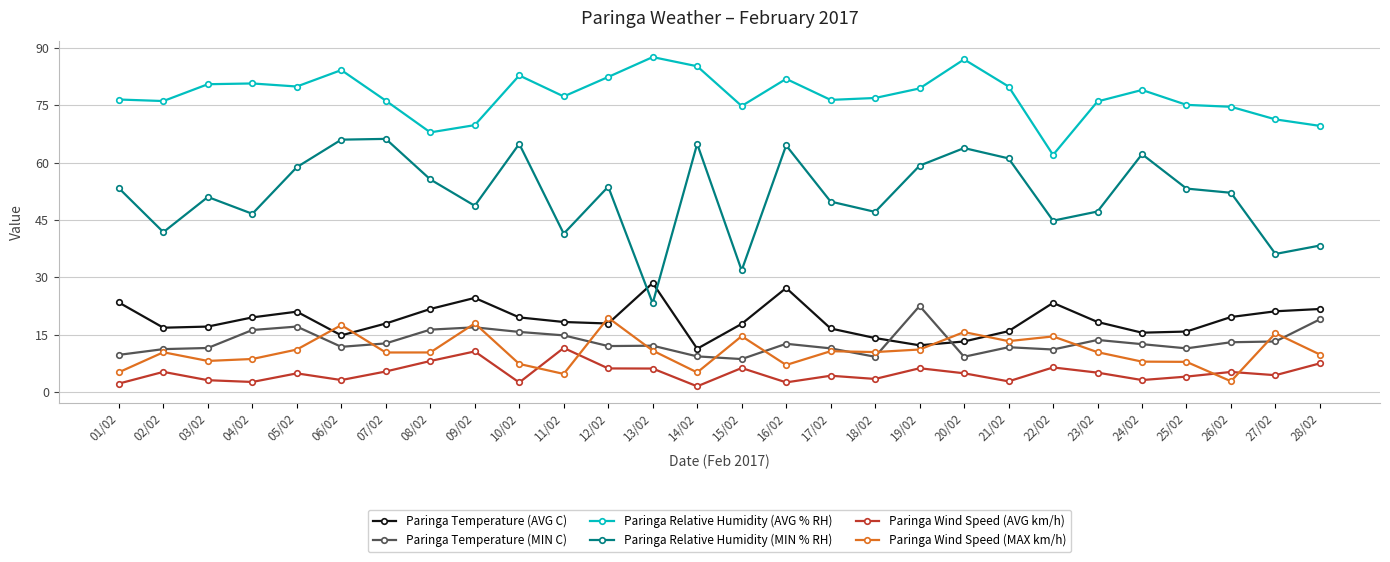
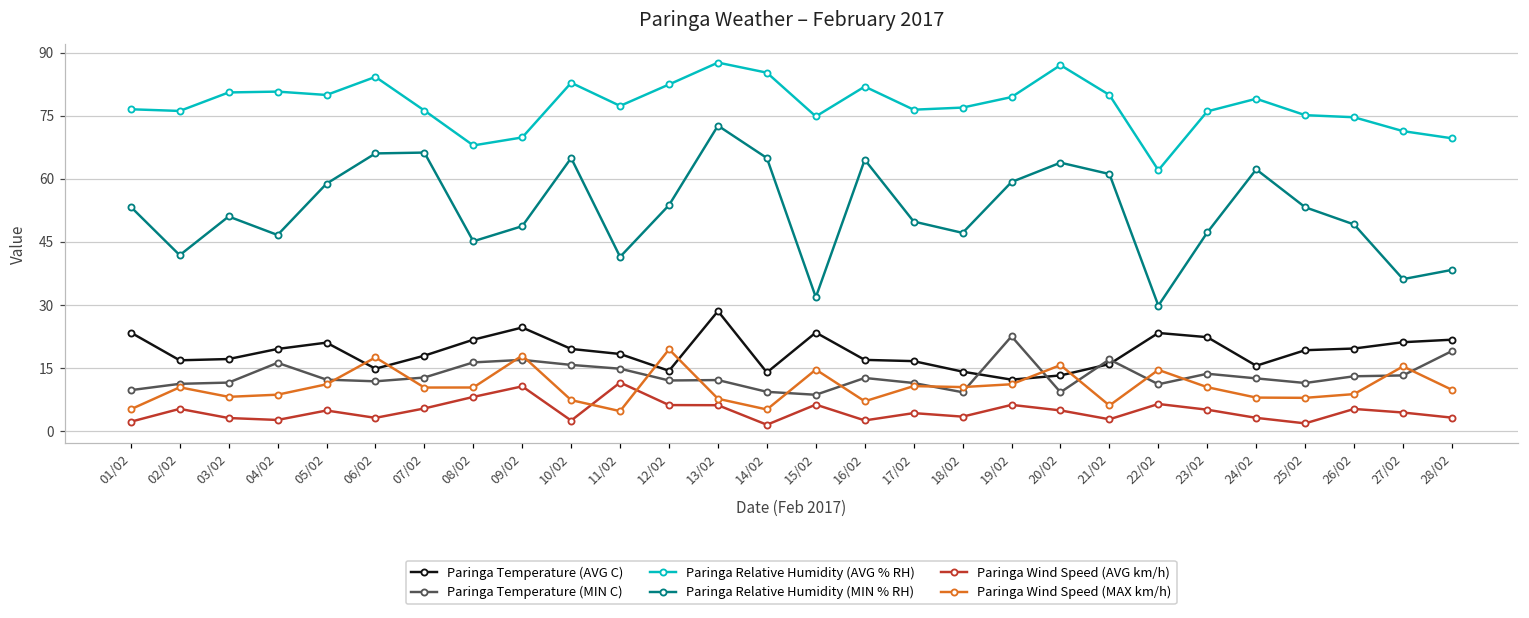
  {
    "Paringa Temperature (AVG C)": {
      "01/02": 23,
      "02/02": 17,
      "03/02": 17,
      "04/02": 20,
      "05/02": 21,
      "06/02": 15,
      "07/02": 18,
      "08/02": 22,
      "09/02": 25,
      "10/02": 20,
      "11/02": 18,
-     "12/02": 18,
+     "12/02": 14,
      "13/02": 29,
-     "14/02": 11,
-     "15/02": 18,
-     "16/02": 27,
+     "14/02": 14,
+     "15/02": 23,
+     "16/02": 17,
      "17/02": 17,
      "18/02": 14,
      "19/02": 12,
      "20/02": 13,
      "21/02": 16,
      "22/02": 23,
-     "23/02": 18,
+     "23/02": 22,
      "24/02": 16,
-     "25/02": 16,
+     "25/02": 19,
      "26/02": 20,
      "27/02": 21,
      "28/02": 22
    },
    "Paringa Temperature (MIN C)": {
      "01/02": 10,
      "02/02": 11,
      "03/02": 12,
      "04/02": 16,
-     "05/02": 17,
+     "05/02": 12,
      "06/02": 12,
      "07/02": 13,
      "08/02": 16,
      "09/02": 17,
      "10/02": 16,
      "11/02": 15,
      "12/02": 12,
      "13/02": 12,
      "14/02": 9,
      "15/02": 9,
      "16/02": 13,
      "17/02": 11,
      "18/02": 9,
      "19/02": 23,
      "20/02": 9,
-     "21/02": 12,
+     "21/02": 17,
      "22/02": 11,
      "23/02": 14,
      "24/02": 13,
      "25/02": 11,
      "26/02": 13,
      "27/02": 13,
      "28/02": 19
    },
    "Paringa Relative Humidity (AVG % RH)": {
      "01/02": 77,
      "02/02": 76,
      "03/02": 81,
      "04/02": 81,
      "05/02": 80,
      "06/02": 84,
      "07/02": 76,
      "08/02": 68,
      "09/02": 70,
      "10/02": 83,
      "11/02": 77,
      "12/02": 82,
      "13/02": 88,
      "14/02": 85,
      "15/02": 75,
      "16/02": 82,
      "17/02": 76,
      "18/02": 77,
      "19/02": 79,
      "20/02": 87,
      "21/02": 80,
      "22/02": 62,
      "23/02": 76,
      "24/02": 79,
      "25/02": 75,
      "26/02": 75,
      "27/02": 71,
      "28/02": 70
    },
    "Paringa Relative Humidity (MIN % RH)": {
      "01/02": 53,
      "02/02": 42,
      "03/02": 51,
      "04/02": 47,
      "05/02": 59,
      "06/02": 66,
      "07/02": 66,
-     "08/02": 56,
+     "08/02": 45,
      "09/02": 49,
      "10/02": 65,
      "11/02": 41,
      "12/02": 54,
-     "13/02": 23,
+     "13/02": 73,
      "14/02": 65,
      "15/02": 32,
      "16/02": 65,
      "17/02": 50,
      "18/02": 47,
      "19/02": 59,
      "20/02": 64,
      "21/02": 61,
-     "22/02": 45,
+     "22/02": 30,
      "23/02": 47,
      "24/02": 62,
      "25/02": 53,
-     "26/02": 52,
+     "26/02": 49,
      "27/02": 36,
      "28/02": 38
    },
    "Paringa Wind Speed (AVG km/h)": {
      "01/02": 2,
      "02/02": 5,
      "03/02": 3,
      "04/02": 3,
      "05/02": 5,
      "06/02": 3,
      "07/02": 5,
      "08/02": 8,
      "09/02": 11,
      "10/02": 2,
      "11/02": 12,
      "12/02": 6,
      "13/02": 6,
      "14/02": 1,
      "15/02": 6,
      "16/02": 3,
      "17/02": 4,
      "18/02": 3,
      "19/02": 6,
      "20/02": 5,
      "21/02": 3,
      "22/02": 6,
      "23/02": 5,
      "24/02": 3,
-     "25/02": 4,
+     "25/02": 2,
      "26/02": 5,
      "27/02": 4,
-     "28/02": 7
+     "28/02": 3
    },
    "Paringa Wind Speed (MAX km/h)": {
      "01/02": 5,
      "02/02": 10,
      "03/02": 8,
      "04/02": 9,
      "05/02": 11,
      "06/02": 17,
      "07/02": 10,
      "08/02": 10,
      "09/02": 18,
      "10/02": 7,
      "11/02": 5,
      "12/02": 19,
-     "13/02": 11,
+     "13/02": 8,
      "14/02": 5,
      "15/02": 15,
      "16/02": 7,
      "17/02": 11,
      "18/02": 10,
      "19/02": 11,
      "20/02": 16,
-     "21/02": 13,
+     "21/02": 6,
      "22/02": 15,
      "23/02": 10,
      "24/02": 8,
      "25/02": 8,
-     "26/02": 3,
+     "26/02": 9,
      "27/02": 15,
      "28/02": 10
    }
  }
